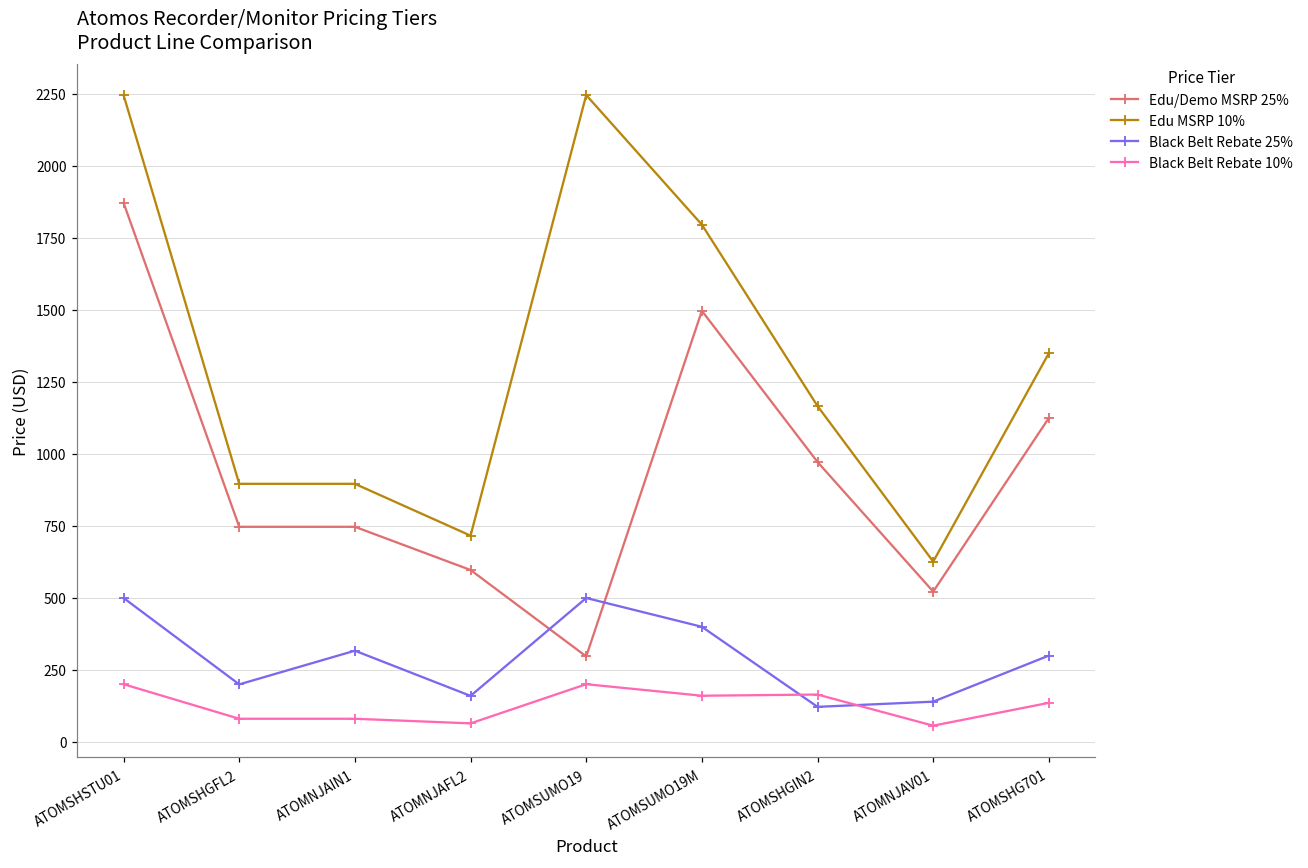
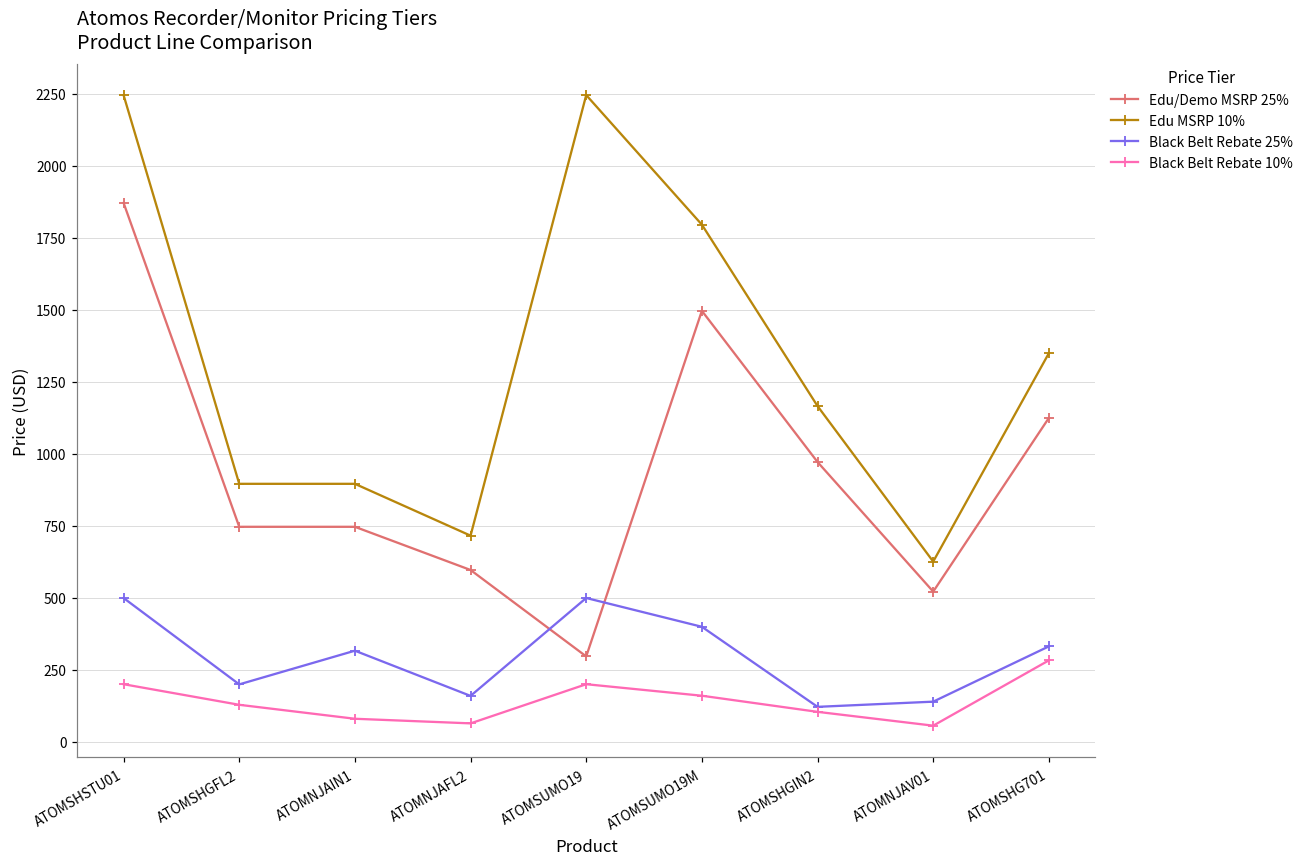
  {
    "Edu/Demo MSRP 25%": {
      "ATOMSHSTU01": 1870,
      "ATOMSHGFL2": 750,
      "ATOMNJAIN1": 750,
      "ATOMNJAFL2": 600,
      "ATOMSUMO19": 300,
      "ATOMSUMO19M": 1500,
      "ATOMSHGIN2": 970,
      "ATOMNJAV01": 520,
      "ATOMSHG701": 1120
    },
    "Edu MSRP 10%": {
      "ATOMSHSTU01": 2250,
      "ATOMSHGFL2": 900,
      "ATOMNJAIN1": 900,
      "ATOMNJAFL2": 720,
      "ATOMSUMO19": 2250,
      "ATOMSUMO19M": 1800,
      "ATOMSHGIN2": 1170,
      "ATOMNJAV01": 630,
      "ATOMSHG701": 1350
    },
    "Black Belt Rebate 25%": {
      "ATOMSHSTU01": 500,
      "ATOMSHGFL2": 200,
      "ATOMNJAIN1": 320,
      "ATOMNJAFL2": 160,
      "ATOMSUMO19": 500,
      "ATOMSUMO19M": 400,
      "ATOMSHGIN2": 120,
      "ATOMNJAV01": 140,
-     "ATOMSHG701": 300
+     "ATOMSHG701": 330
    },
    "Black Belt Rebate 10%": {
      "ATOMSHSTU01": 200,
-     "ATOMSHGFL2": 80,
+     "ATOMSHGFL2": 130,
      "ATOMNJAIN1": 80,
      "ATOMNJAFL2": 60,
      "ATOMSUMO19": 200,
      "ATOMSUMO19M": 160,
-     "ATOMSHGIN2": 160,
+     "ATOMSHGIN2": 100,
      "ATOMNJAV01": 60,
-     "ATOMSHG701": 130
+     "ATOMSHG701": 280
    }
  }
